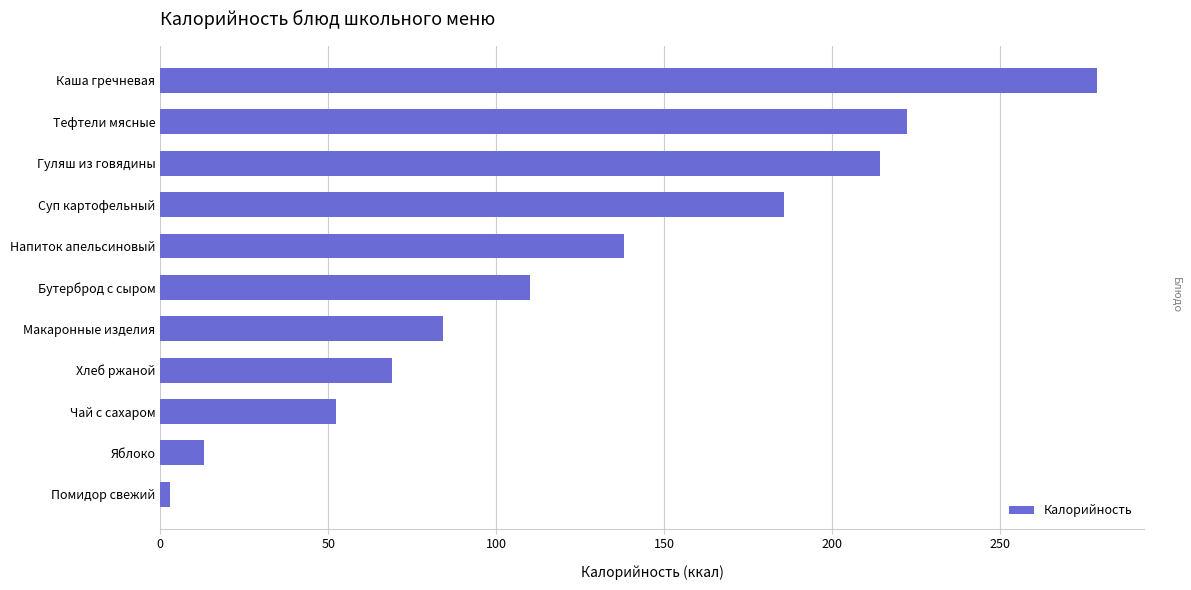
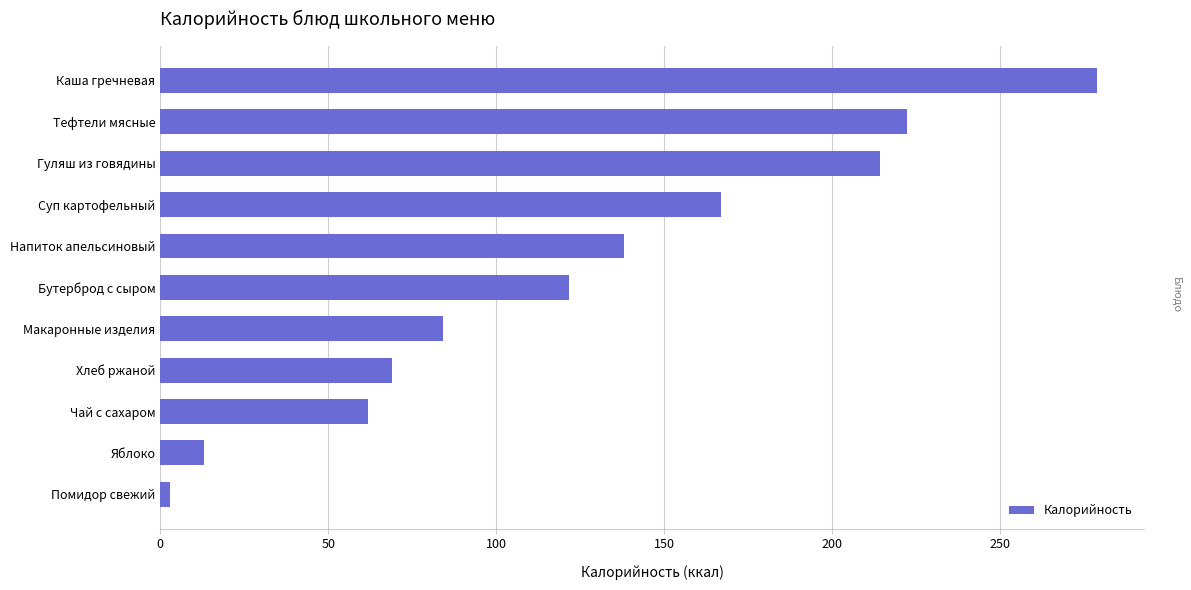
  {
    "Каша гречневая": 279,
    "Тефтели мясные": 223,
    "Гуляш из говядины": 214,
-   "Суп картофельный": 186,
+   "Суп картофельный": 167,
    "Напиток апельсиновый": 138,
-   "Бутерброд с сыром": 110,
+   "Бутерброд с сыром": 122,
    "Макаронные изделия": 84,
    "Хлеб ржаной": 69,
-   "Чай с сахаром": 52,
+   "Чай с сахаром": 62,
    "Яблоко": 13,
    "Помидор свежий": 3
  }
